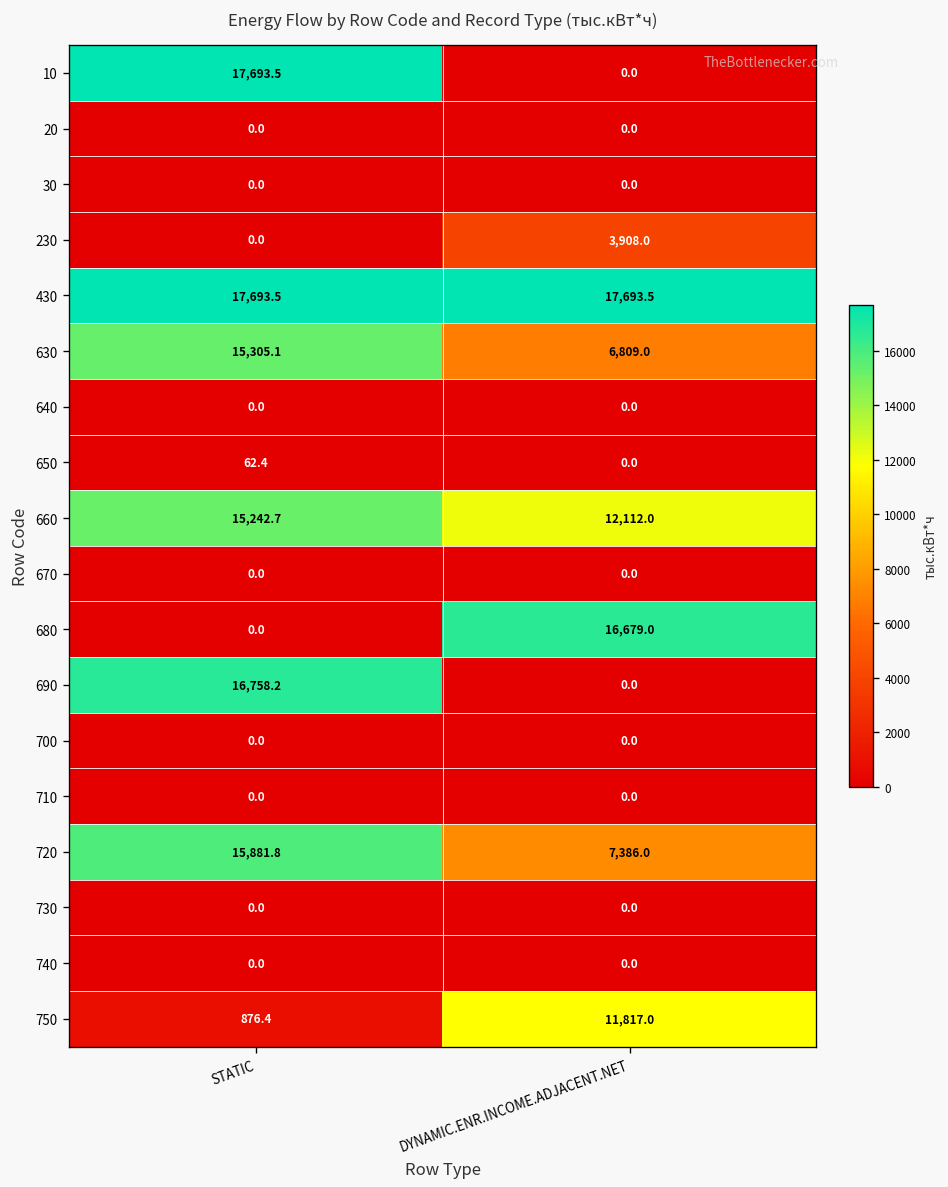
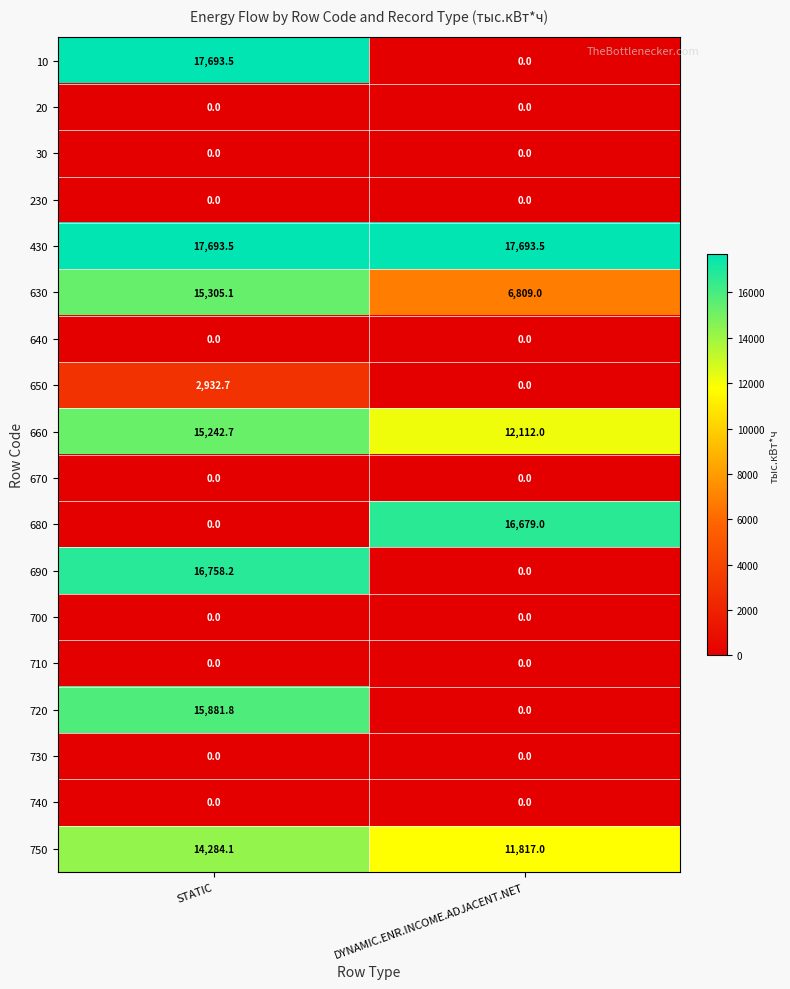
  {
    "10": {
      "STATIC": "17,693.5"
    },
    "20": {
      "STATIC": "0.0",
      "DYNAMIC.ENR.INCOME.ADJACENT.NET": "0.0"
    },
    "30": {
      "STATIC": "0.0",
      "DYNAMIC.ENR.INCOME.ADJACENT.NET": "0.0"
    },
    "230": {
      "STATIC": "0.0",
-     "DYNAMIC.ENR.INCOME.ADJACENT.NET": "3,908.0"
+     "DYNAMIC.ENR.INCOME.ADJACENT.NET": "0.0"
    },
    "430": {
      "STATIC": "17,693.5",
      "DYNAMIC.ENR.INCOME.ADJACENT.NET": "17,693.5"
    },
    "630": {
      "STATIC": "15,305.1",
      "DYNAMIC.ENR.INCOME.ADJACENT.NET": "6,809.0"
    },
    "640": {
      "STATIC": "0.0",
      "DYNAMIC.ENR.INCOME.ADJACENT.NET": "0.0"
    },
    "650": {
-     "STATIC": "62.4",
+     "STATIC": "2,932.7",
      "DYNAMIC.ENR.INCOME.ADJACENT.NET": "0.0"
    },
    "660": {
      "STATIC": "15,242.7",
      "DYNAMIC.ENR.INCOME.ADJACENT.NET": "12,112.0"
    },
    "670": {
      "STATIC": "0.0",
      "DYNAMIC.ENR.INCOME.ADJACENT.NET": "0.0"
    },
    "680": {
      "STATIC": "0.0",
      "DYNAMIC.ENR.INCOME.ADJACENT.NET": "16,679.0"
    },
    "690": {
      "STATIC": "16,758.2",
      "DYNAMIC.ENR.INCOME.ADJACENT.NET": "0.0"
    },
    "700": {
      "STATIC": "0.0",
      "DYNAMIC.ENR.INCOME.ADJACENT.NET": "0.0"
    },
    "710": {
      "STATIC": "0.0",
      "DYNAMIC.ENR.INCOME.ADJACENT.NET": "0.0"
    },
    "720": {
      "STATIC": "15,881.8",
-     "DYNAMIC.ENR.INCOME.ADJACENT.NET": "7,386.0"
+     "DYNAMIC.ENR.INCOME.ADJACENT.NET": "0.0"
    },
    "730": {
      "STATIC": "0.0",
      "DYNAMIC.ENR.INCOME.ADJACENT.NET": "0.0"
    },
    "740": {
      "STATIC": "0.0",
      "DYNAMIC.ENR.INCOME.ADJACENT.NET": "0.0"
    },
    "750": {
-     "STATIC": "876.4",
+     "STATIC": "14,284.1",
      "DYNAMIC.ENR.INCOME.ADJACENT.NET": "11,817.0"
    }
  }
